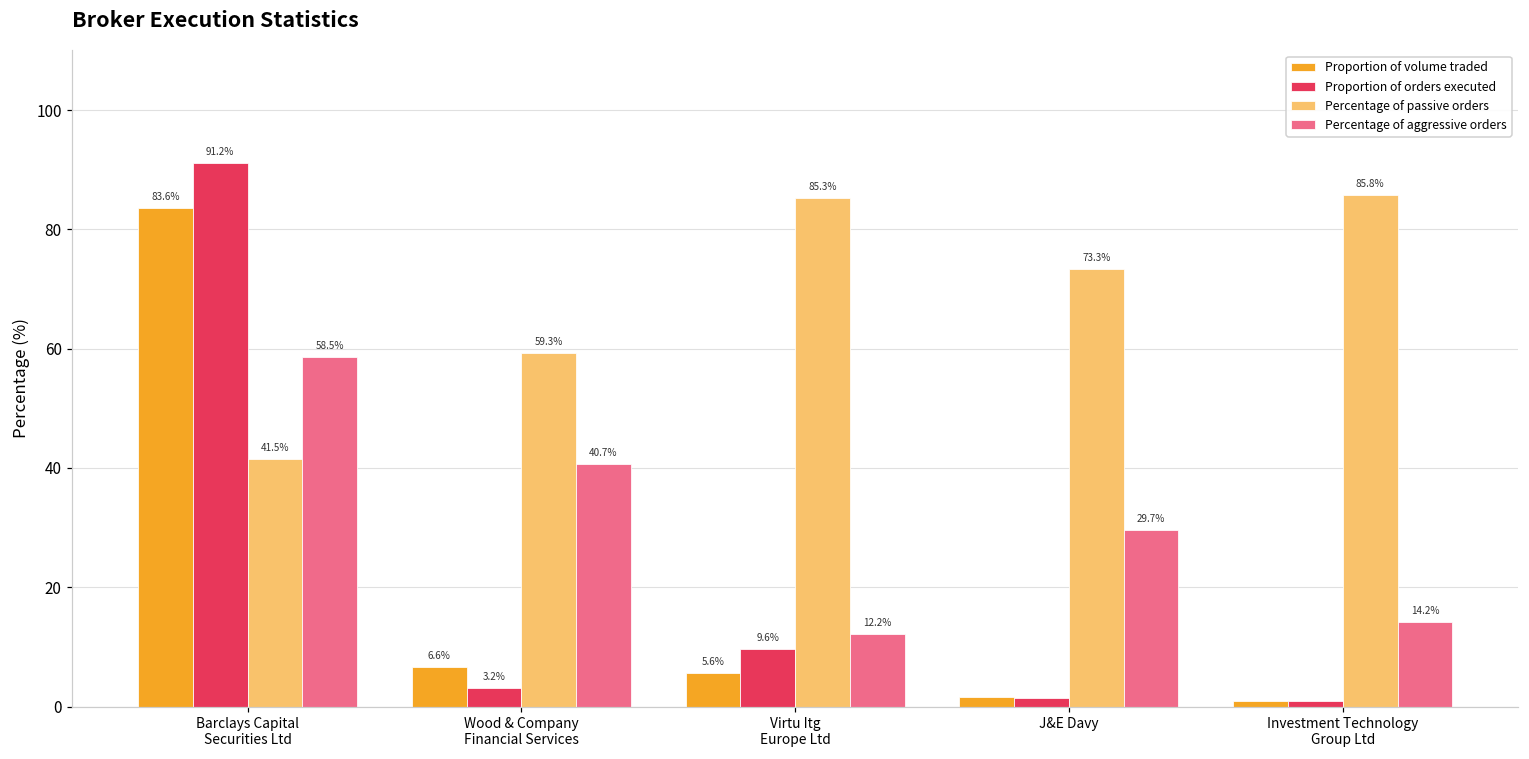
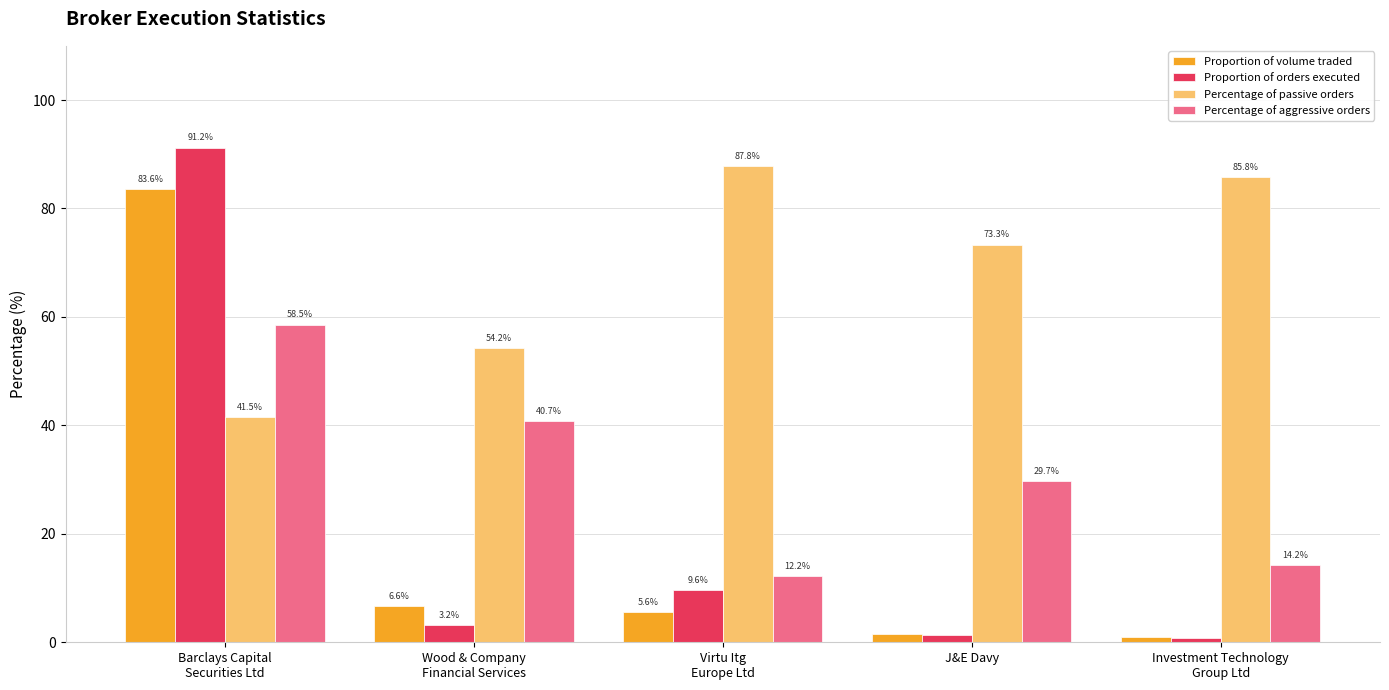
  {
    "Proportion of volume traded": {
      "Barclays Capital Securities Ltd": "83.6%",
      "Wood & Company Financial Services": "6.6%",
      "Virtu Itg Europe Ltd": "5.6%"
    },
    "Proportion of orders executed": {
      "Barclays Capital Securities Ltd": "91.2%",
      "Wood & Company Financial Services": "3.2%",
      "Virtu Itg Europe Ltd": "9.6%"
    },
    "Percentage of passive orders": {
      "Barclays Capital Securities Ltd": "41.5%",
-     "Wood & Company Financial Services": "59.3%",
-     "Virtu Itg Europe Ltd": "85.3%",
+     "Wood & Company Financial Services": "54.2%",
+     "Virtu Itg Europe Ltd": "87.8%",
      "J&E Davy": "73.3%",
      "Investment Technology Group Ltd": "85.8%"
    },
    "Percentage of aggressive orders": {
      "Barclays Capital Securities Ltd": "58.5%",
      "Wood & Company Financial Services": "40.7%",
      "Virtu Itg Europe Ltd": "12.2%",
      "J&E Davy": "29.7%",
      "Investment Technology Group Ltd": "14.2%"
    }
  }
